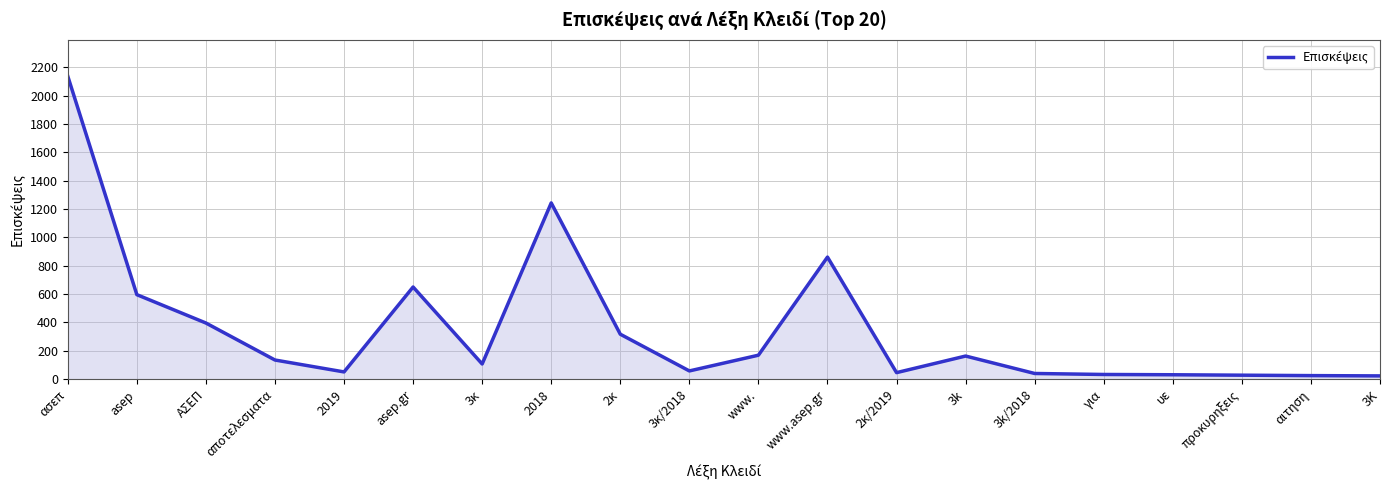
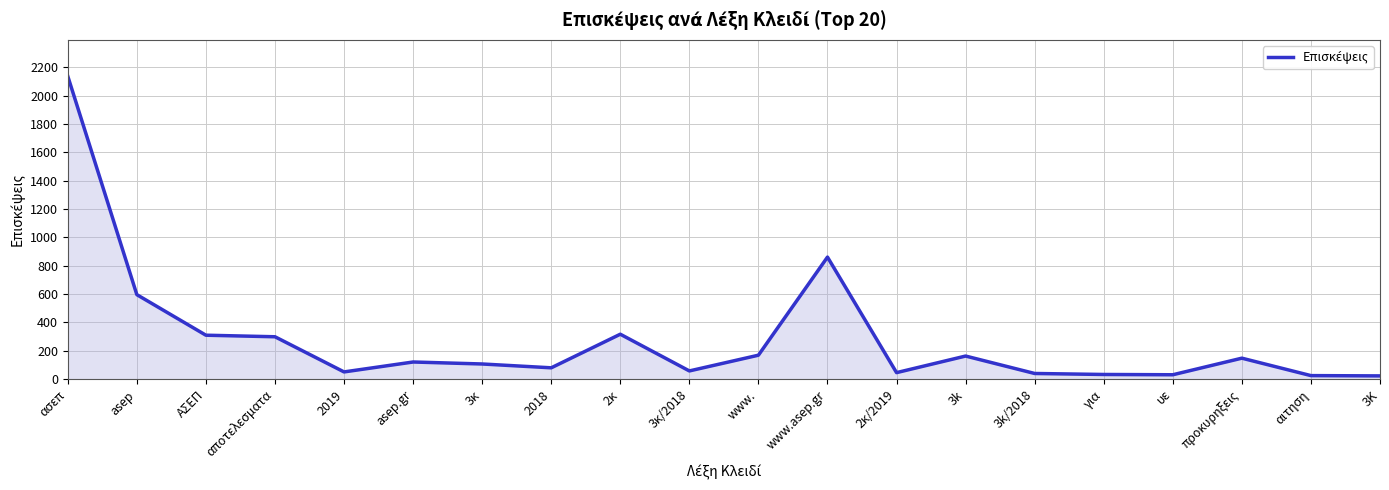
  {
    "ασεπ": 2140,
    "asep": 600,
-   "ΑΣΕΠ": 400,
-   "αποτελεσματα": 140,
+   "ΑΣΕΠ": 310,
+   "αποτελεσματα": 300,
    "2019": 50,
-   "asep.gr": 650,
+   "asep.gr": 120,
    "3κ": 110,
-   "2018": 1240,
+   "2018": 80,
    "2κ": 320,
    "3κ/2018": 60,
    "www.": 170,
    "www.asep.gr": 860,
    "2κ/2019": 50,
    "3k": 160,
    "3k/2018": 40,
    "για": 30,
    "υε": 30,
-   "προκυρηξεις": 30,
+   "προκυρηξεις": 150,
    "αιτηση": 30,
    "3Κ": 20
  }
